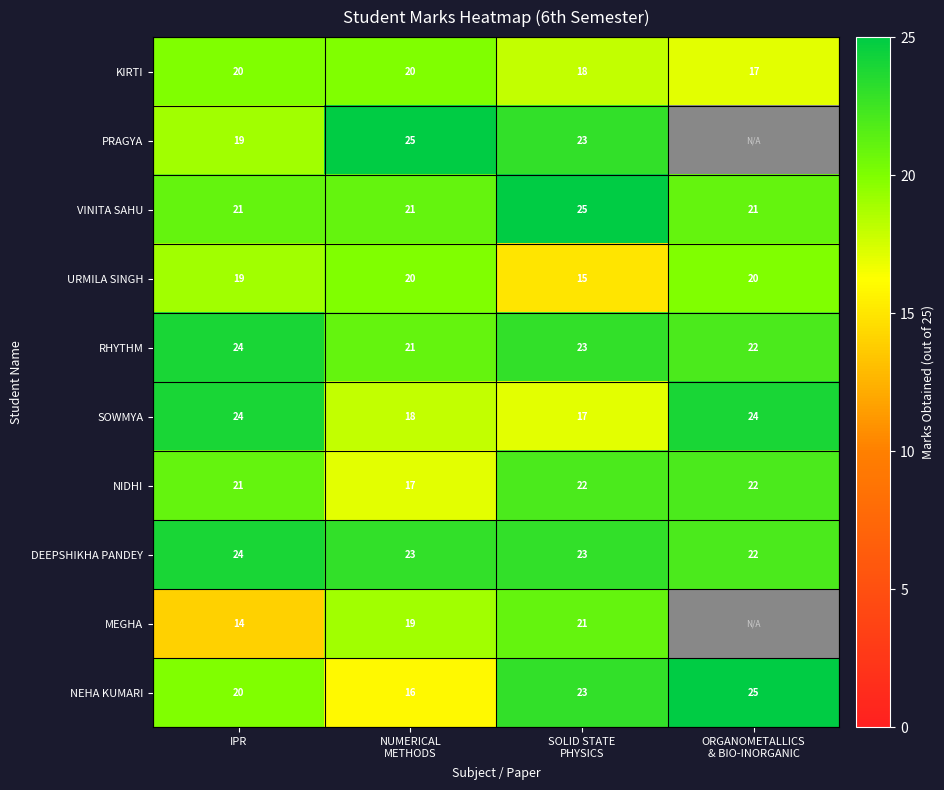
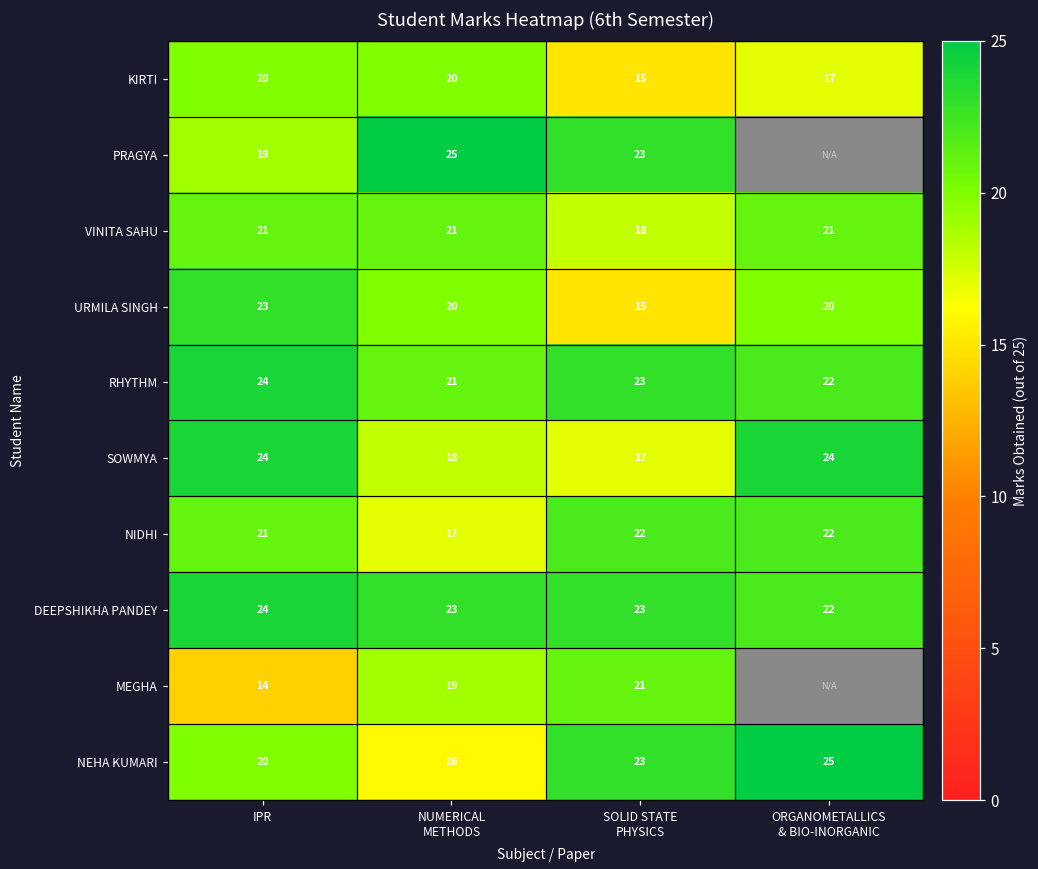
  {
    "KIRTI": {
      "IPR": 20,
      "NUMERICAL METHODS": 20,
-     "SOLID STATE PHYSICS": 18,
+     "SOLID STATE PHYSICS": 15,
      "ORGANOMETALLICS & BIO-INORGANIC": 17
    },
    "PRAGYA": {
      "IPR": 19,
      "NUMERICAL METHODS": 25,
      "SOLID STATE PHYSICS": 23
    },
    "VINITA SAHU": {
      "IPR": 21,
      "NUMERICAL METHODS": 21,
-     "SOLID STATE PHYSICS": 25,
+     "SOLID STATE PHYSICS": 18,
      "ORGANOMETALLICS & BIO-INORGANIC": 21
    },
    "URMILA SINGH": {
-     "IPR": 19,
+     "IPR": 23,
      "NUMERICAL METHODS": 20,
      "SOLID STATE PHYSICS": 15,
      "ORGANOMETALLICS & BIO-INORGANIC": 20
    },
    "RHYTHM": {
      "IPR": 24,
      "NUMERICAL METHODS": 21,
      "SOLID STATE PHYSICS": 23,
      "ORGANOMETALLICS & BIO-INORGANIC": 22
    },
    "SOWMYA": {
      "IPR": 24,
      "NUMERICAL METHODS": 18,
      "SOLID STATE PHYSICS": 17,
      "ORGANOMETALLICS & BIO-INORGANIC": 24
    },
    "NIDHI": {
      "IPR": 21,
      "NUMERICAL METHODS": 17,
      "SOLID STATE PHYSICS": 22,
      "ORGANOMETALLICS & BIO-INORGANIC": 22
    },
    "DEEPSHIKHA PANDEY": {
      "IPR": 24,
      "NUMERICAL METHODS": 23,
      "SOLID STATE PHYSICS": 23,
      "ORGANOMETALLICS & BIO-INORGANIC": 22
    },
    "MEGHA": {
      "IPR": 14,
      "NUMERICAL METHODS": 19,
      "SOLID STATE PHYSICS": 21
    },
    "NEHA KUMARI": {
      "IPR": 20,
      "NUMERICAL METHODS": 16,
      "SOLID STATE PHYSICS": 23,
      "ORGANOMETALLICS & BIO-INORGANIC": 25
    }
  }
